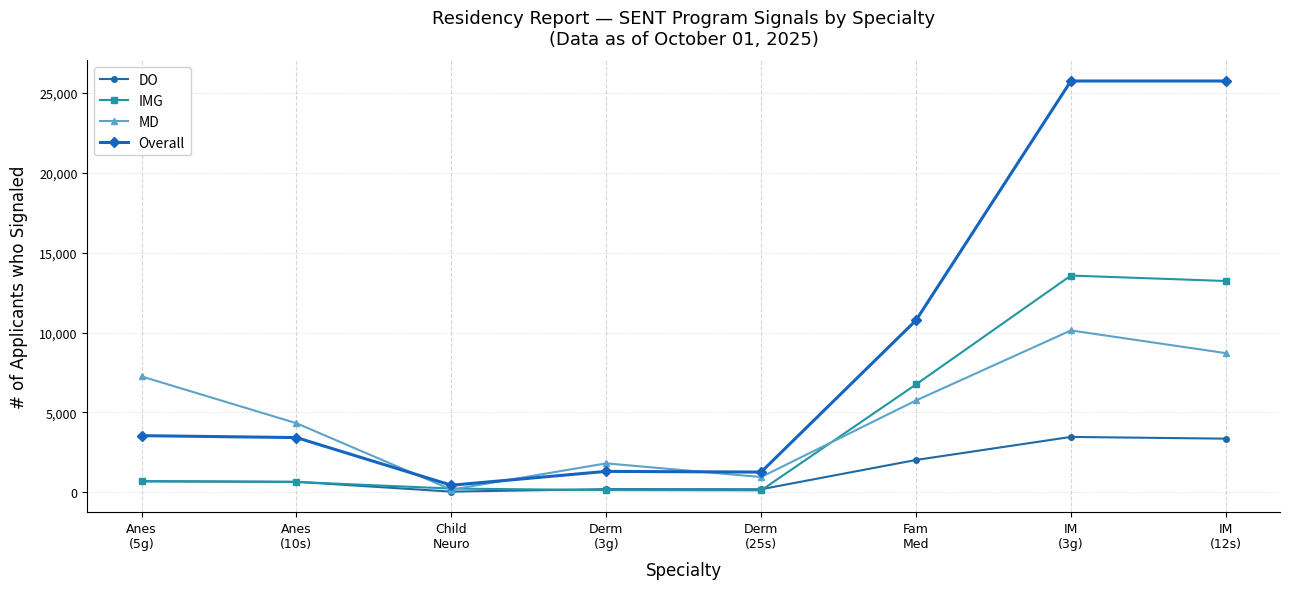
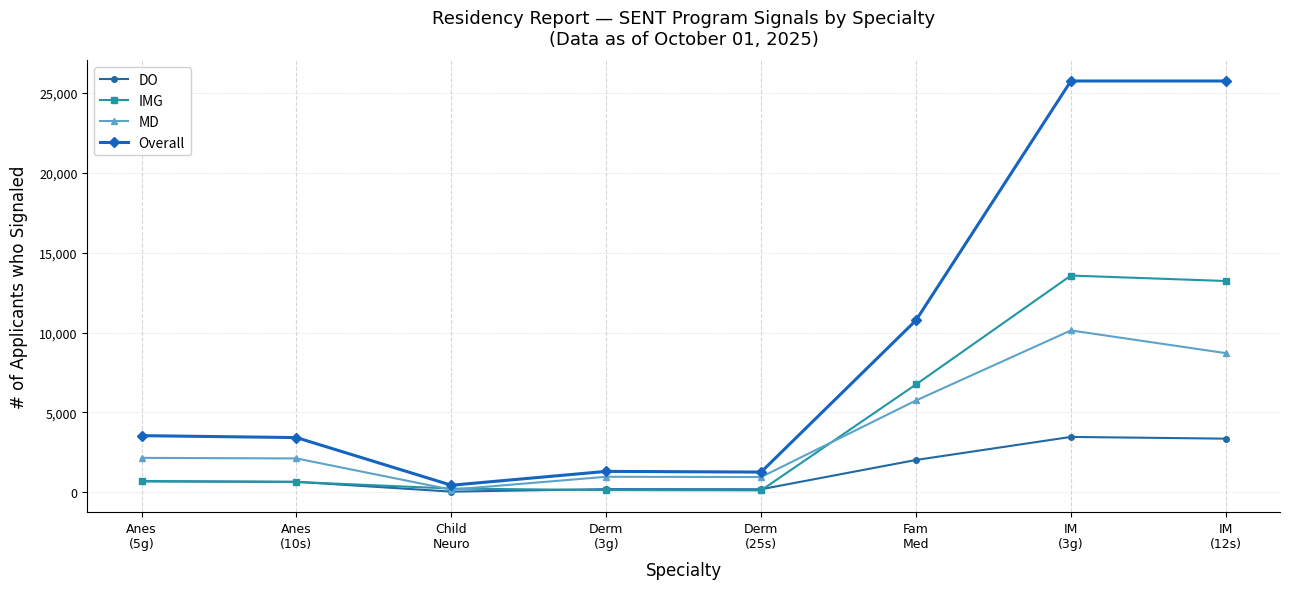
  {
    "MD": {
-     "Anes (5g)": "7,300",
-     "Anes (10s)": "4,300",
-     "Derm (3g)": "1,800",
+     "Anes (5g)": "2,200",
+     "Anes (10s)": "2,100",
+     "Derm (3g)": "1,000",
      "Derm (25s)": "1,000",
      "Fam Med": "5,800",
      "IM (3g)": "10,100",
      "IM (12s)": "8,700"
    }
  }
